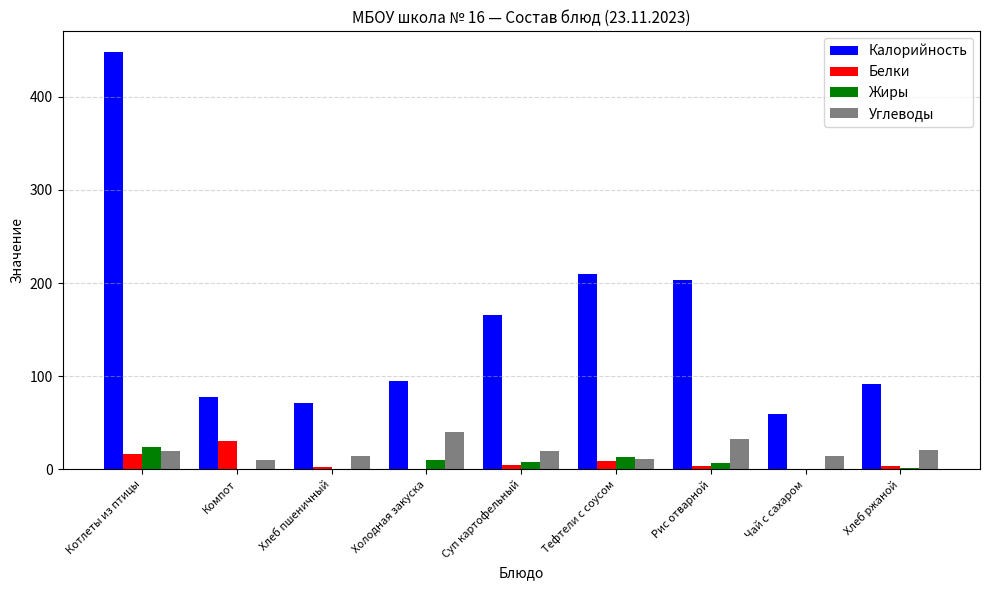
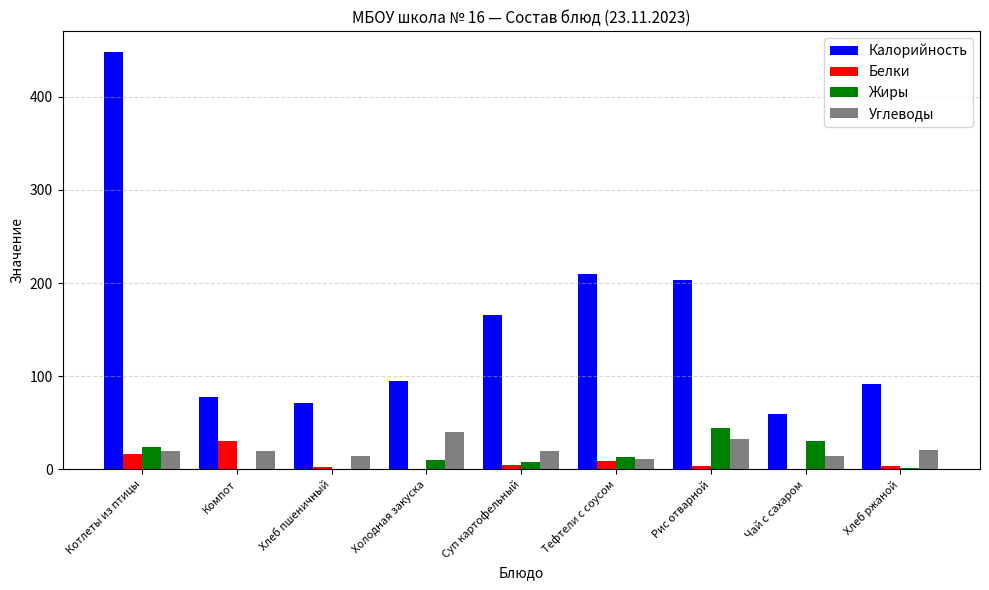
  {
    "Калорийность": {
      "Котлеты из птицы": 450,
      "Компот": 80,
      "Хлеб пшеничный": 70,
      "Холодная закуска": 90,
      "Суп картофельный": 170,
      "Тефтели с соусом": 210,
      "Рис отварной": 200,
      "Чай с сахаром": 60,
      "Хлеб ржаной": 90
    },
    "Белки": {
      "Котлеты из птицы": 20,
      "Компот": 30,
      "Суп картофельный": 0,
      "Тефтели с соусом": 10,
      "Рис отварной": 0,
      "Хлеб ржаной": 0
    },
    "Жиры": {
      "Котлеты из птицы": 20,
      "Компот": 0,
      "Холодная закуска": 10,
      "Суп картофельный": 10,
      "Тефтели с соусом": 10,
-     "Рис отварной": 10,
-     "Чай с сахаром": 0
+     "Рис отварной": 40,
+     "Чай с сахаром": 30
    },
    "Углеводы": {
      "Котлеты из птицы": 20,
-     "Компот": 10,
+     "Компот": 20,
      "Хлеб пшеничный": 10,
      "Холодная закуска": 40,
      "Суп картофельный": 20,
      "Тефтели с соусом": 10,
      "Рис отварной": 30,
      "Чай с сахаром": 10,
      "Хлеб ржаной": 20
    }
  }
